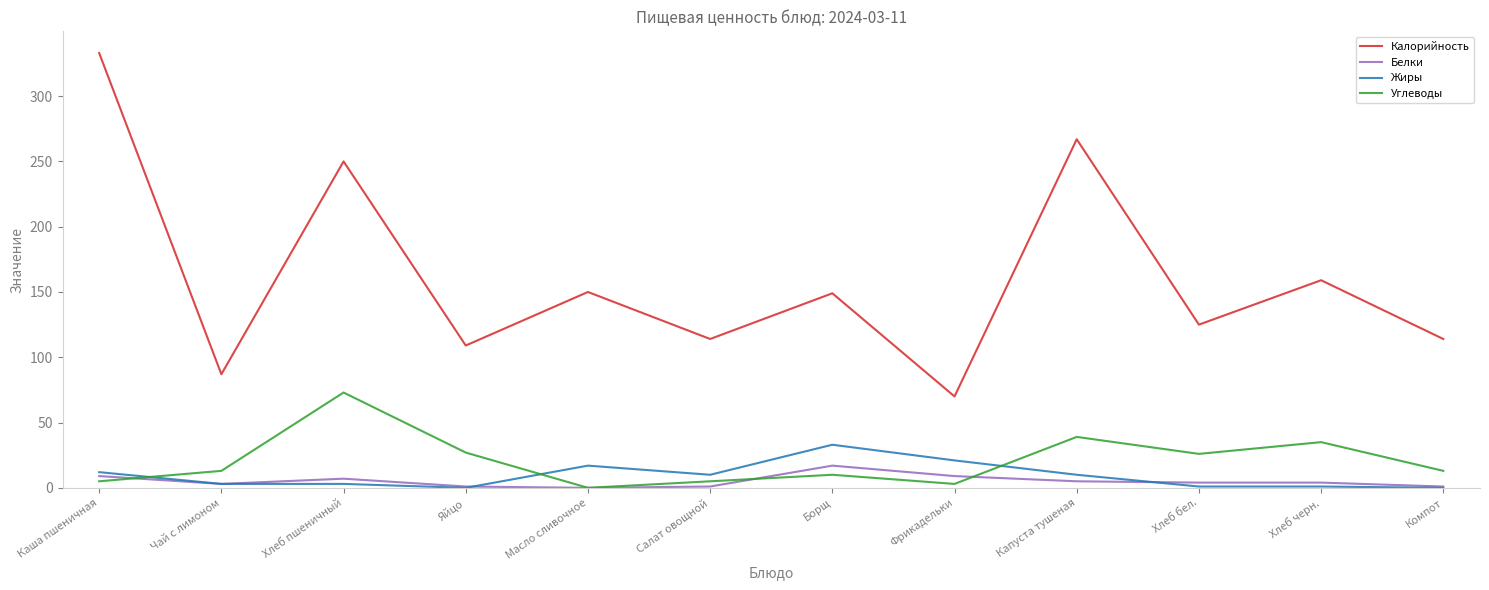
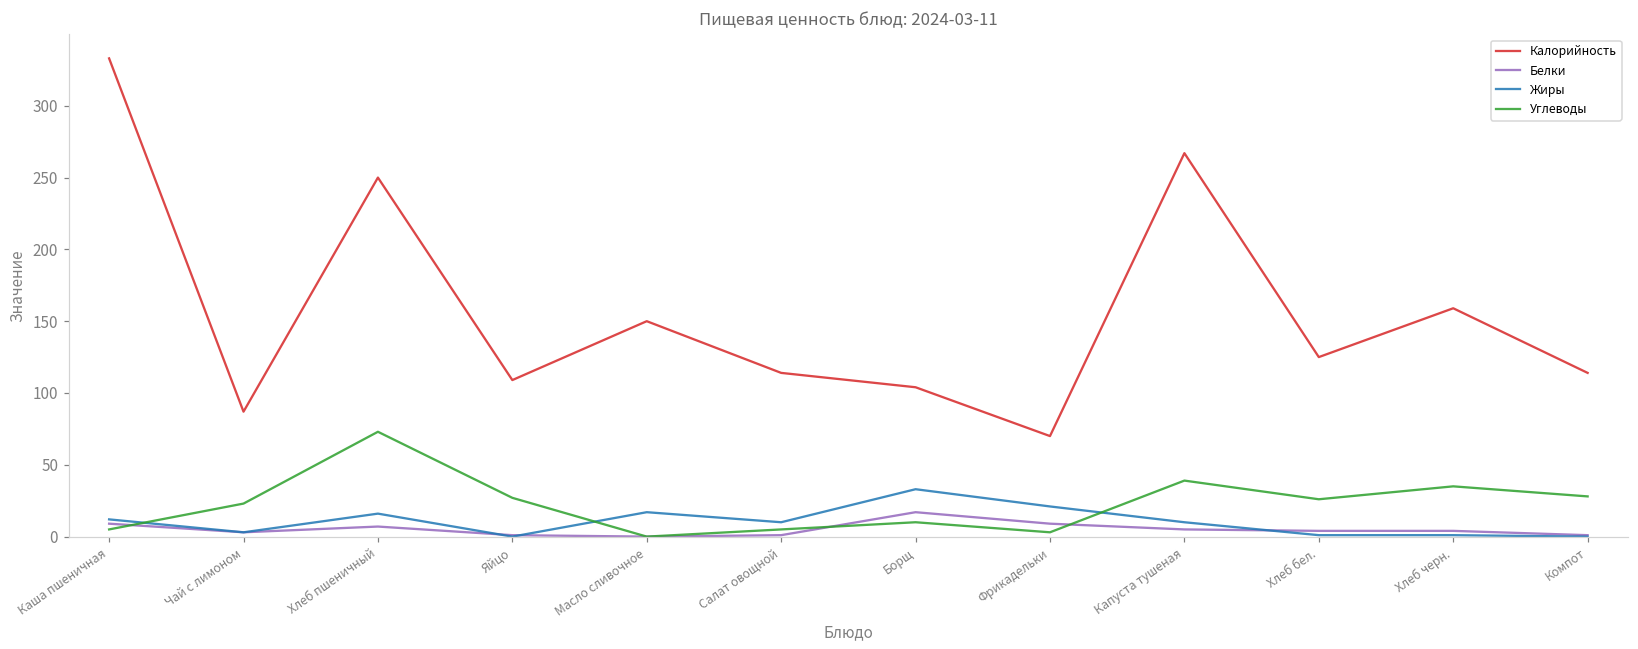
  {
    "Калорийность": {
      "Каша пшеничная": 333,
      "Чай с лимоном": 87,
      "Хлеб пшеничный": 250,
      "Яйцо": 109,
      "Масло сливочное": 150,
      "Салат овощной": 114,
-     "Борщ": 149,
+     "Борщ": 104,
      "Фрикадельки": 70,
      "Капуста тушеная": 267,
      "Хлеб бел.": 125,
      "Хлеб черн.": 159,
      "Компот": 114
    },
    "Белки": {
      "Каша пшеничная": 9,
      "Хлеб пшеничный": 7,
      "Салат овощной": 1,
      "Борщ": 17,
      "Фрикадельки": 9,
      "Капуста тушеная": 5,
      "Хлеб бел.": 4,
      "Хлеб черн.": 4
    },
    "Жиры": {
      "Каша пшеничная": 12,
-     "Хлеб пшеничный": 3,
+     "Хлеб пшеничный": 16,
      "Масло сливочное": 17,
      "Салат овощной": 10,
      "Борщ": 33,
      "Фрикадельки": 21,
      "Капуста тушеная": 10,
      "Хлеб бел.": 1,
      "Хлеб черн.": 1
    },
    "Углеводы": {
      "Каша пшеничная": 5,
-     "Чай с лимоном": 13,
+     "Чай с лимоном": 23,
      "Хлеб пшеничный": 73,
      "Яйцо": 27,
      "Салат овощной": 5,
      "Борщ": 10,
      "Фрикадельки": 3,
      "Капуста тушеная": 39,
      "Хлеб бел.": 26,
      "Хлеб черн.": 35,
-     "Компот": 13
+     "Компот": 28
    }
  }
